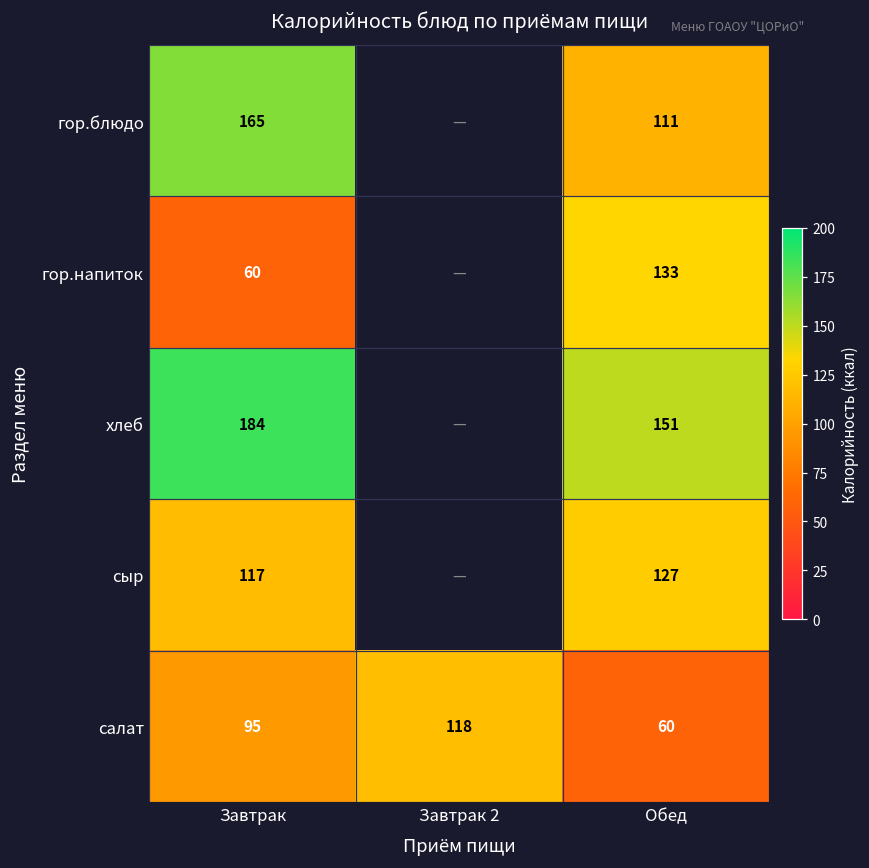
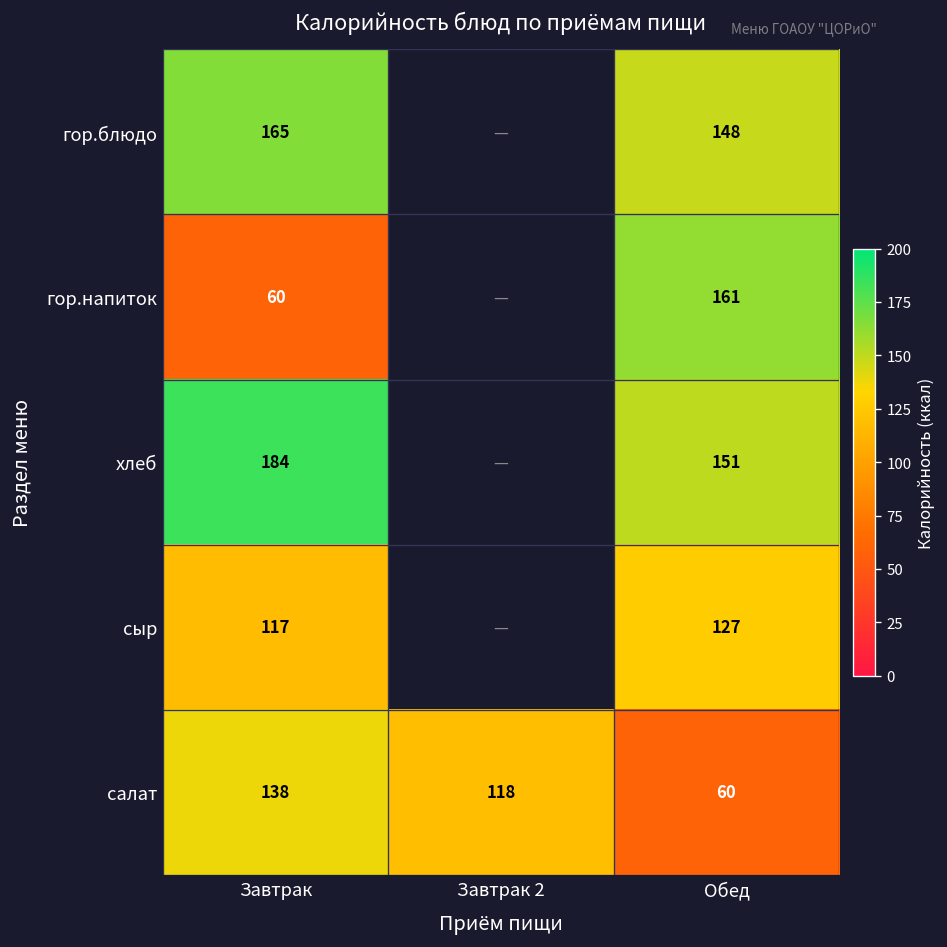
  {
    "гор.блюдо": {
      "Завтрак": 165,
-     "Обед": 111
+     "Обед": 148
    },
    "гор.напиток": {
      "Завтрак": 60,
-     "Обед": 133
+     "Обед": 161
    },
    "хлеб": {
      "Завтрак": 184,
      "Обед": 151
    },
    "сыр": {
      "Завтрак": 117,
      "Обед": 127
    },
    "салат": {
-     "Завтрак": 95,
+     "Завтрак": 138,
      "Завтрак 2": 118,
      "Обед": 60
    }
  }
